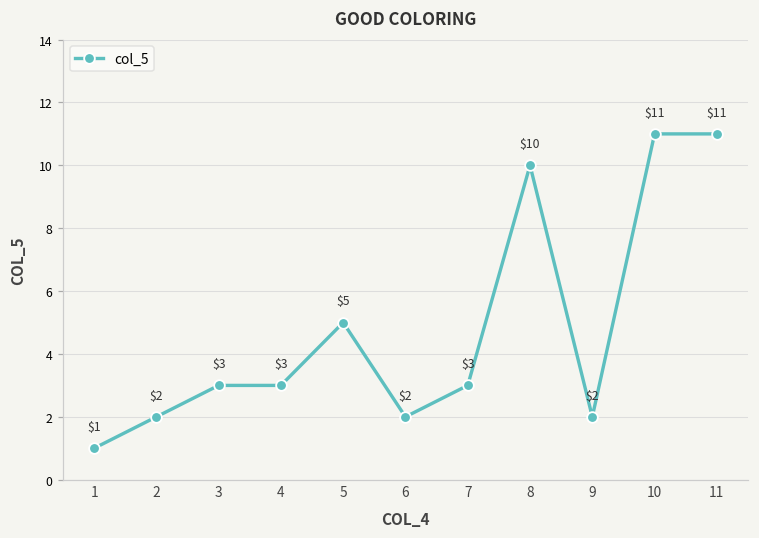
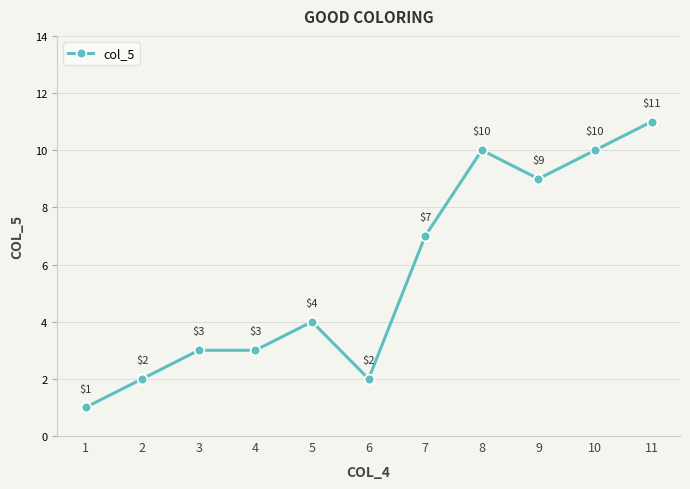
  {
    "1": "$1",
    "2": "$2",
    "3": "$3",
    "4": "$3",
-   "5": "$5",
+   "5": "$4",
    "6": "$2",
-   "7": "$3",
+   "7": "$7",
    "8": "$10",
-   "9": "$2",
-   "10": "$11",
+   "9": "$9",
+   "10": "$10",
    "11": "$11"
  }
